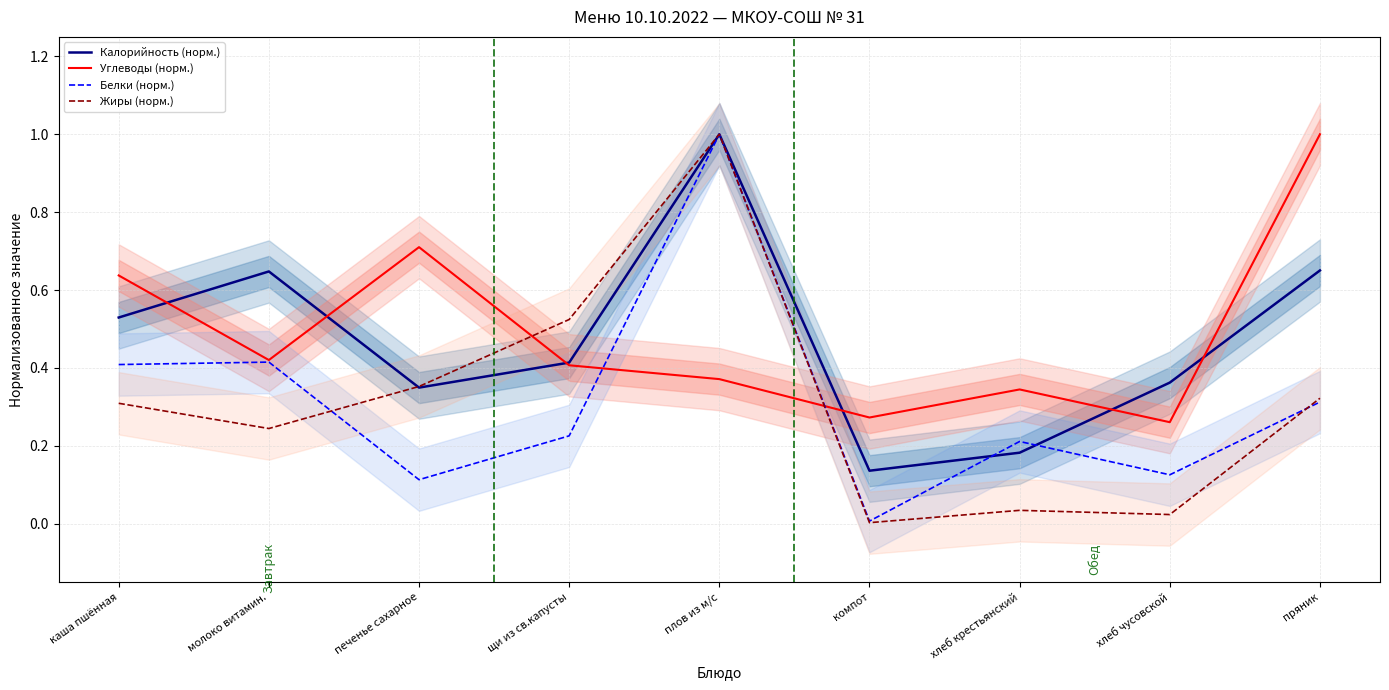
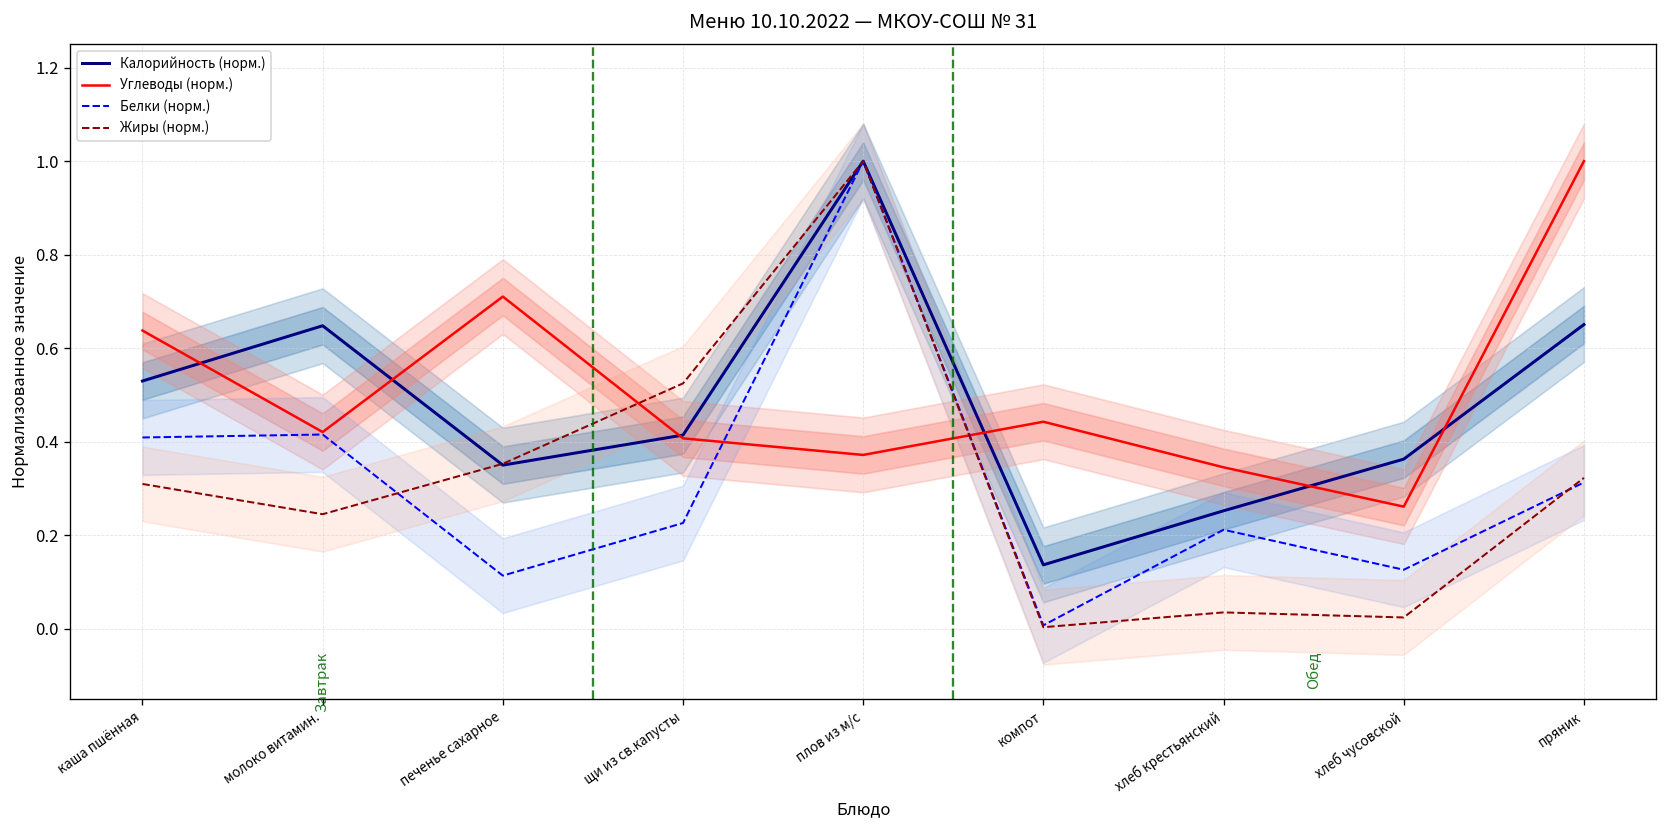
  {
    "Калорийность (норм.)": {
      "каша пшённая": 0.53,
      "молоко витамин.": 0.65,
      "щи из св.капусты": 0.41,
      "компот": 0.14,
-     "хлеб крестьянский": 0.18,
+     "хлеб крестьянский": 0.25,
      "хлеб чусовской": 0.36,
      "пряник": 0.65
    },
    "Углеводы (норм.)": {
      "каша пшённая": 0.64,
      "печенье сахарное": 0.71,
      "щи из св.капусты": 0.41,
      "плов из м/с": 0.37,
-     "компот": 0.27,
+     "компот": 0.44,
      "хлеб крестьянский": 0.34,
      "хлеб чусовской": 0.26,
      "пряник": 1.00
    },
    "Белки (норм.)": {
      "каша пшённая": 0.41,
      "печенье сахарное": 0.11,
      "щи из св.капусты": 0.23,
      "хлеб крестьянский": 0.21,
      "хлеб чусовской": 0.13,
      "пряник": 0.31
    },
    "Жиры (норм.)": {
      "каша пшённая": 0.31,
      "молоко витамин.": 0.24,
      "щи из св.капусты": 0.52,
      "хлеб крестьянский": 0.03,
      "хлеб чусовской": 0.02,
      "пряник": 0.32
    }
  }
